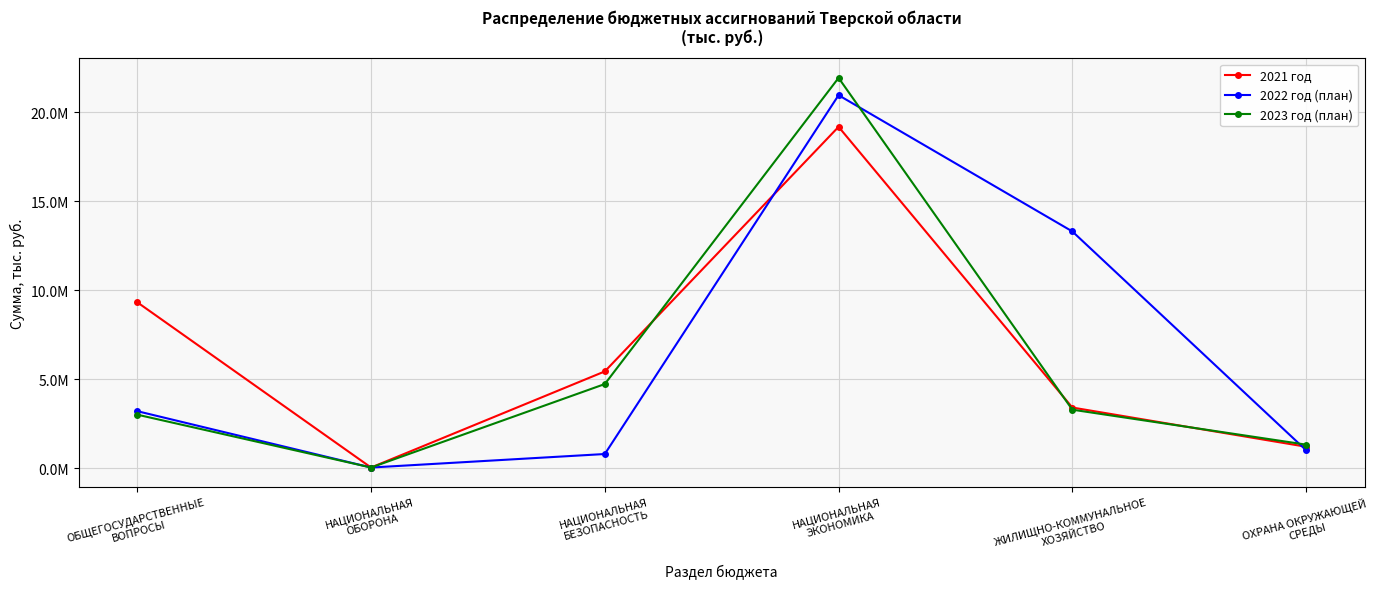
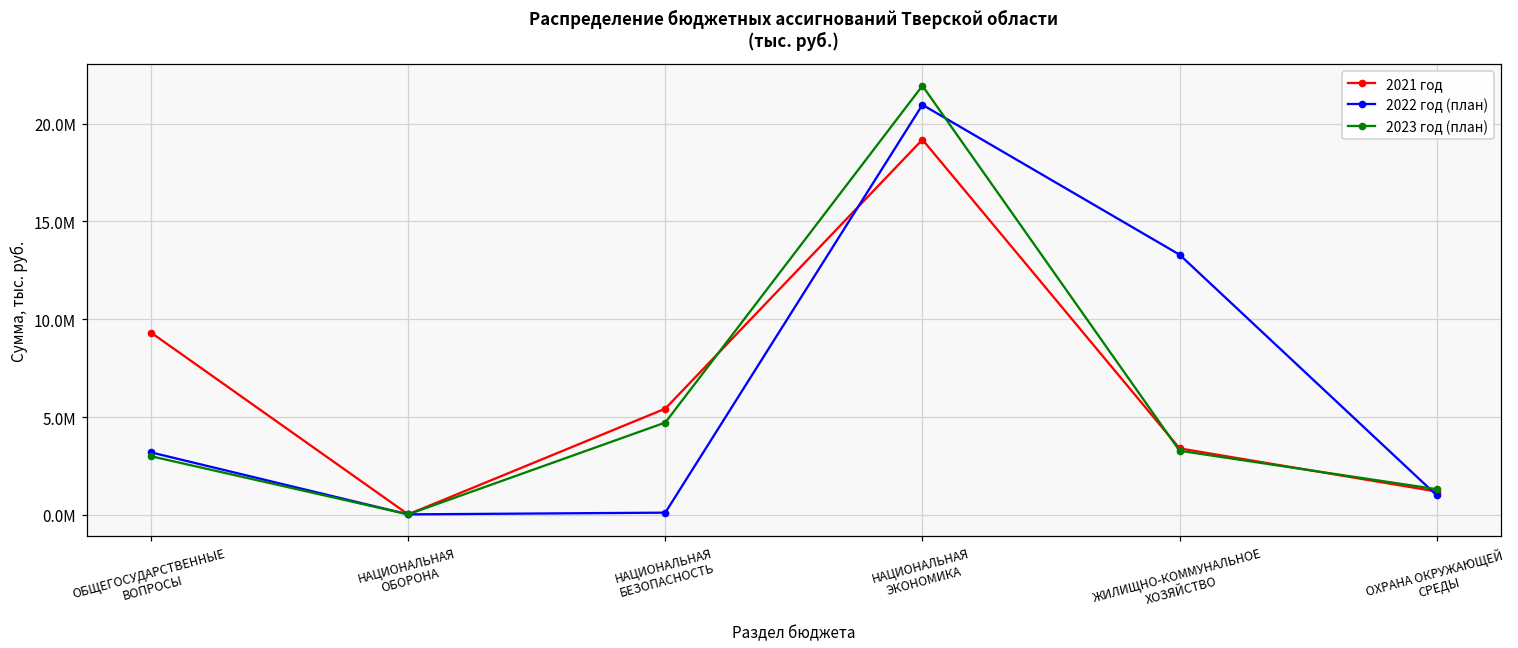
  {
    "2021 год": {
      "ОБЩЕГОСУДАРСТВЕННЫЕ ВОПРОСЫ": 9300000,
      "НАЦИОНАЛЬНАЯ БЕЗОПАСНОСТЬ": 5400000,
      "НАЦИОНАЛЬНАЯ ЭКОНОМИКА": 19200000
    },
    "2022 год (план)": {
      "ОБЩЕГОСУДАРСТВЕННЫЕ ВОПРОСЫ": 3200000,
-     "НАЦИОНАЛЬНАЯ БЕЗОПАСНОСТЬ": 800000,
+     "НАЦИОНАЛЬНАЯ БЕЗОПАСНОСТЬ": 100000,
      "НАЦИОНАЛЬНАЯ ЭКОНОМИКА": 21000000,
      "ЖИЛИЩНО-КОММУНАЛЬНОЕ ХОЗЯЙСТВО": 13300000,
      "ОХРАНА ОКРУЖАЮЩЕЙ СРЕДЫ": 1000000
    },
    "2023 год (план)": {
      "ОБЩЕГОСУДАРСТВЕННЫЕ ВОПРОСЫ": 3000000,
      "НАЦИОНАЛЬНАЯ БЕЗОПАСНОСТЬ": 4700000,
      "НАЦИОНАЛЬНАЯ ЭКОНОМИКА": 21900000
    }
  }
